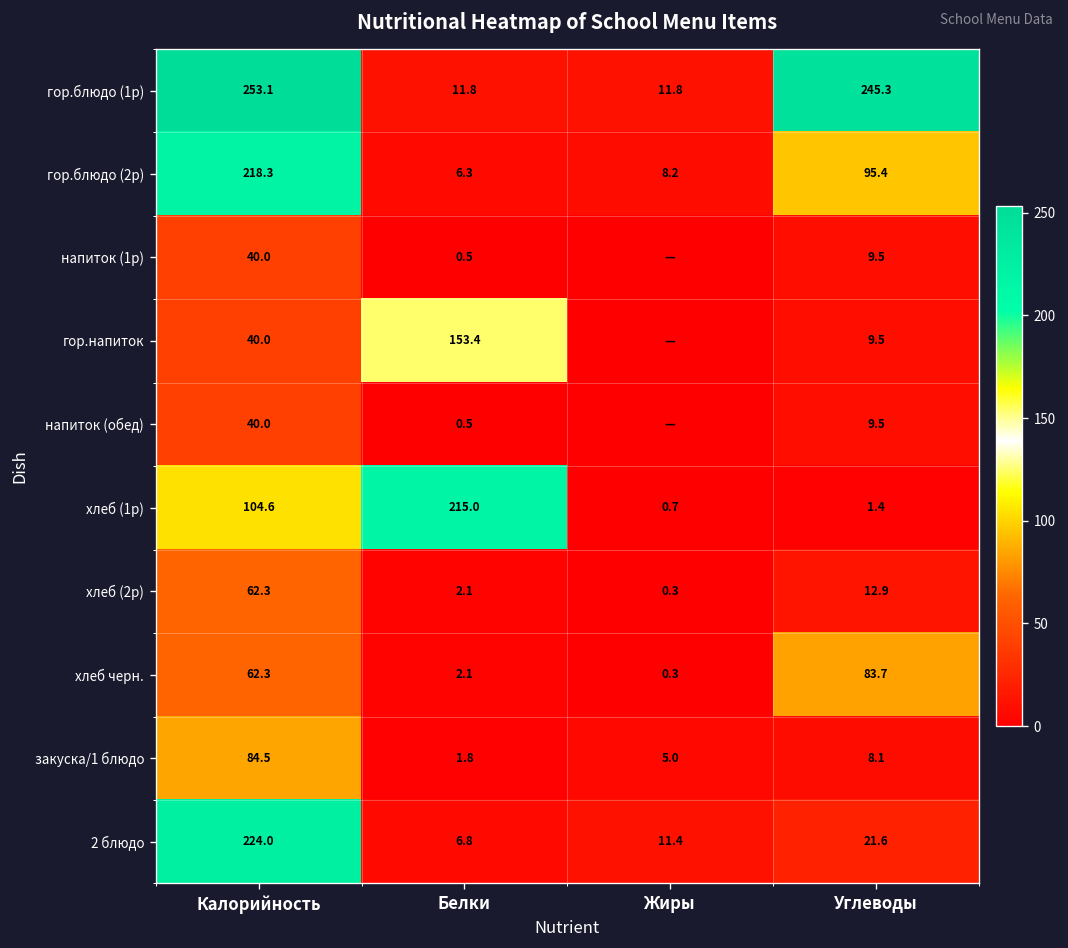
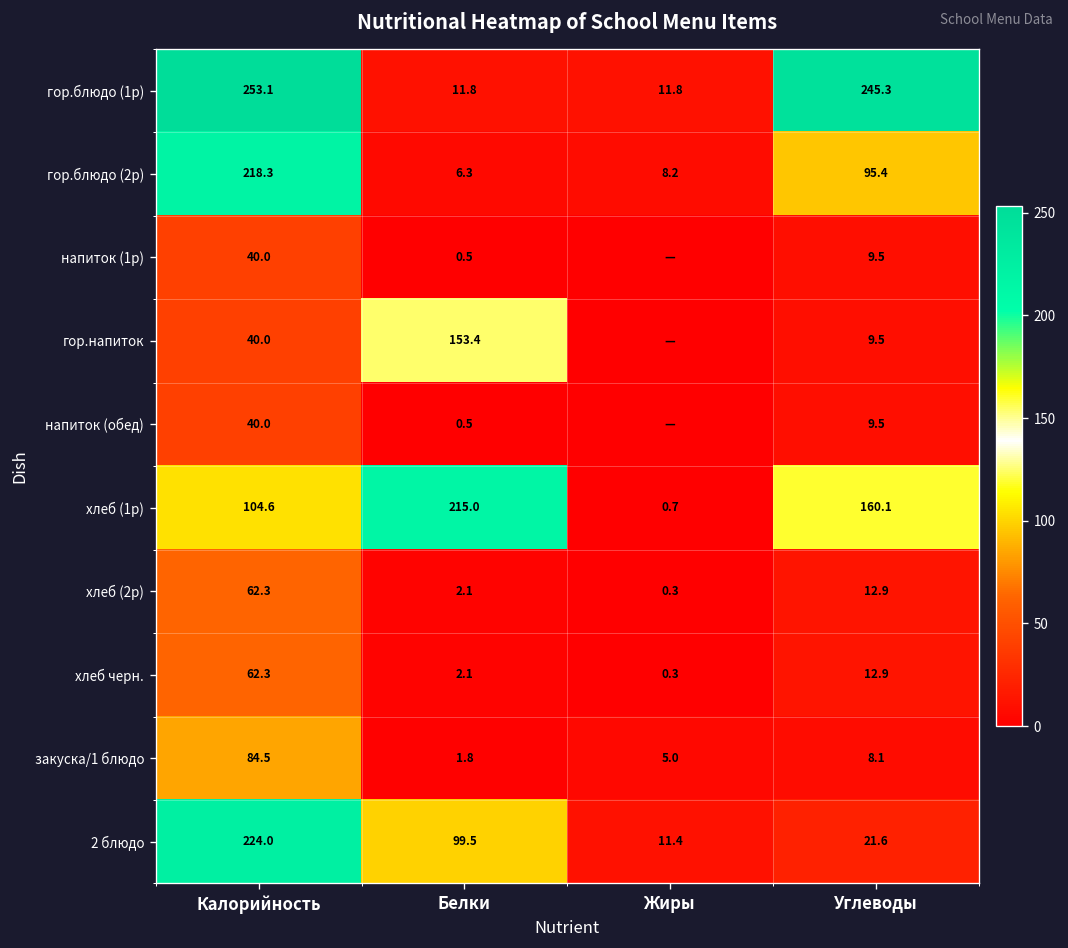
  {
    "гор.блюдо (1р)": {
      "Калорийность": 253.1,
      "Белки": 11.8,
      "Жиры": 11.8,
      "Углеводы": 245.3
    },
    "гор.блюдо (2р)": {
      "Калорийность": 218.3,
      "Белки": 6.3,
      "Жиры": 8.2,
      "Углеводы": 95.4
    },
    "напиток (1р)": {
      "Калорийность": 40.0,
      "Белки": 0.5,
      "Углеводы": 9.5
    },
    "гор.напиток": {
      "Калорийность": 40.0,
      "Белки": 153.4,
      "Углеводы": 9.5
    },
    "напиток (обед)": {
      "Калорийность": 40.0,
      "Белки": 0.5,
      "Углеводы": 9.5
    },
    "хлеб (1р)": {
      "Калорийность": 104.6,
      "Белки": 215.0,
      "Жиры": 0.7,
-     "Углеводы": 1.4
+     "Углеводы": 160.1
    },
    "хлеб (2р)": {
      "Калорийность": 62.3,
      "Белки": 2.1,
      "Жиры": 0.3,
      "Углеводы": 12.9
    },
    "хлеб черн.": {
      "Калорийность": 62.3,
      "Белки": 2.1,
      "Жиры": 0.3,
-     "Углеводы": 83.7
+     "Углеводы": 12.9
    },
    "закуска/1 блюдо": {
      "Калорийность": 84.5,
      "Белки": 1.8,
      "Жиры": 5.0,
      "Углеводы": 8.1
    },
    "2 блюдо": {
      "Калорийность": 224.0,
-     "Белки": 6.8,
+     "Белки": 99.5,
      "Жиры": 11.4,
      "Углеводы": 21.6
    }
  }
